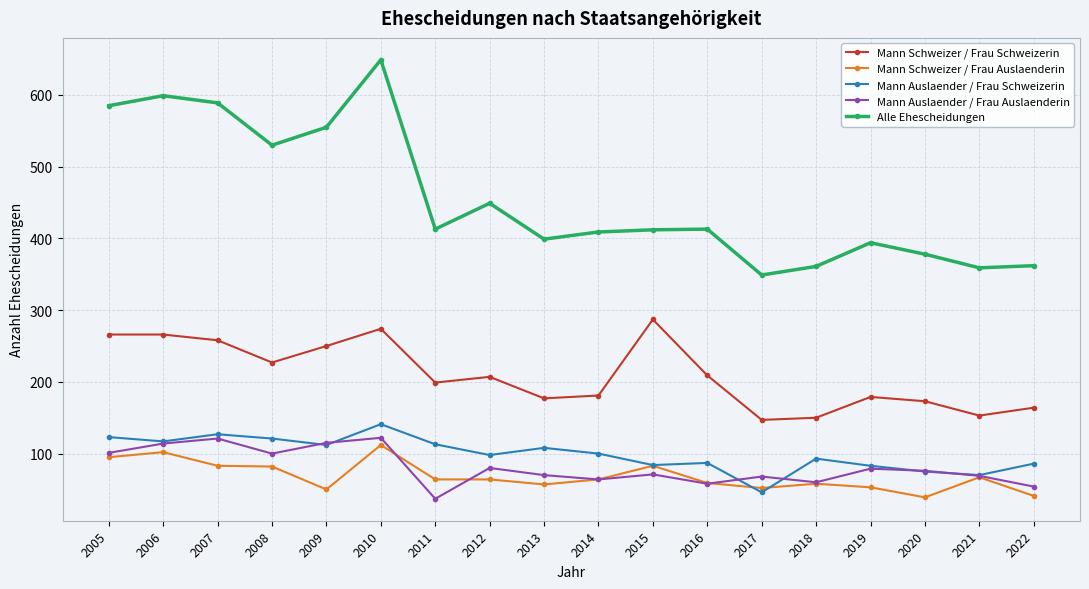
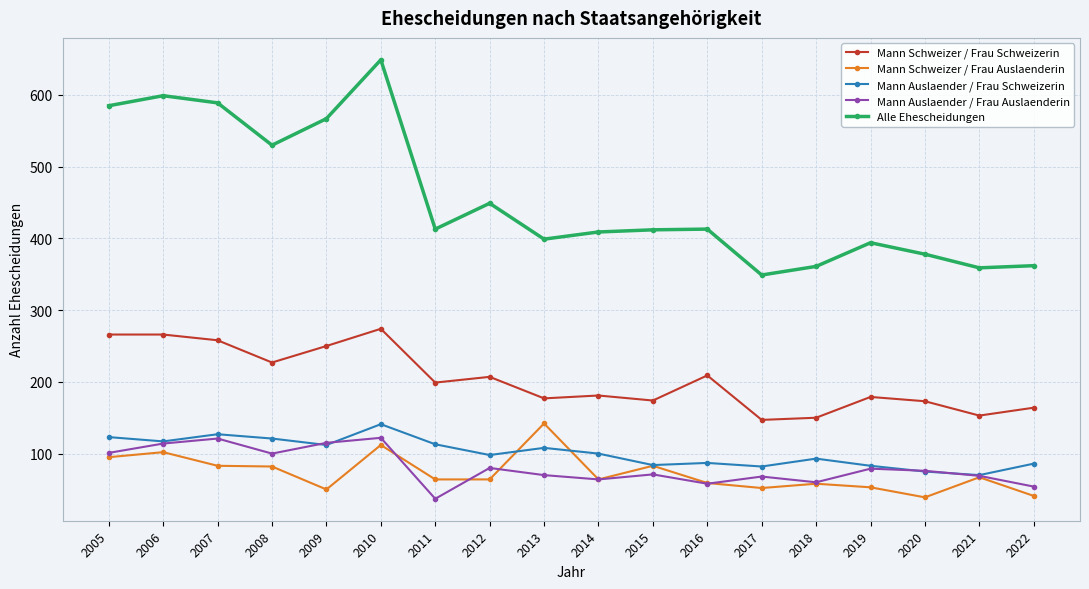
  {
    "Mann Schweizer / Frau Schweizerin": {
      "2005": 270,
      "2006": 270,
      "2007": 260,
      "2008": 230,
      "2009": 250,
      "2010": 270,
      "2011": 200,
      "2012": 210,
      "2013": 180,
      "2014": 180,
-     "2015": 290,
+     "2015": 170,
      "2016": 210,
      "2017": 150,
      "2018": 150,
      "2019": 180,
      "2020": 170,
      "2021": 150,
      "2022": 160
    },
    "Mann Schweizer / Frau Auslaenderin": {
      "2005": 100,
      "2006": 100,
      "2007": 80,
      "2008": 80,
      "2009": 50,
      "2010": 110,
      "2011": 60,
      "2012": 60,
-     "2013": 60,
+     "2013": 140,
      "2017": 50,
      "2019": 50,
      "2020": 40,
      "2022": 40
    },
    "Mann Auslaender / Frau Schweizerin": {
      "2005": 120,
      "2007": 130,
      "2008": 120,
      "2010": 140,
      "2011": 110,
      "2012": 100,
      "2013": 110,
      "2014": 100,
      "2016": 90,
-     "2017": 50,
+     "2017": 80,
      "2018": 90,
      "2019": 80,
      "2022": 90
    },
    "Mann Auslaender / Frau Auslaenderin": {
      "2005": 100,
      "2007": 120,
      "2008": 100,
      "2010": 120,
      "2011": 40,
      "2012": 80,
      "2013": 70,
      "2015": 70,
      "2017": 70,
      "2019": 80,
      "2022": 50
    },
    "Alle Ehescheidungen": {
      "2005": 590,
      "2006": 600,
      "2007": 590,
      "2008": 530,
-     "2009": 560,
+     "2009": 570,
      "2010": 650,
      "2011": 410,
      "2012": 450,
      "2013": 400,
      "2014": 410,
      "2015": 410,
      "2016": 410,
      "2017": 350,
      "2018": 360,
      "2019": 390,
      "2020": 380,
      "2021": 360,
      "2022": 360
    }
  }
